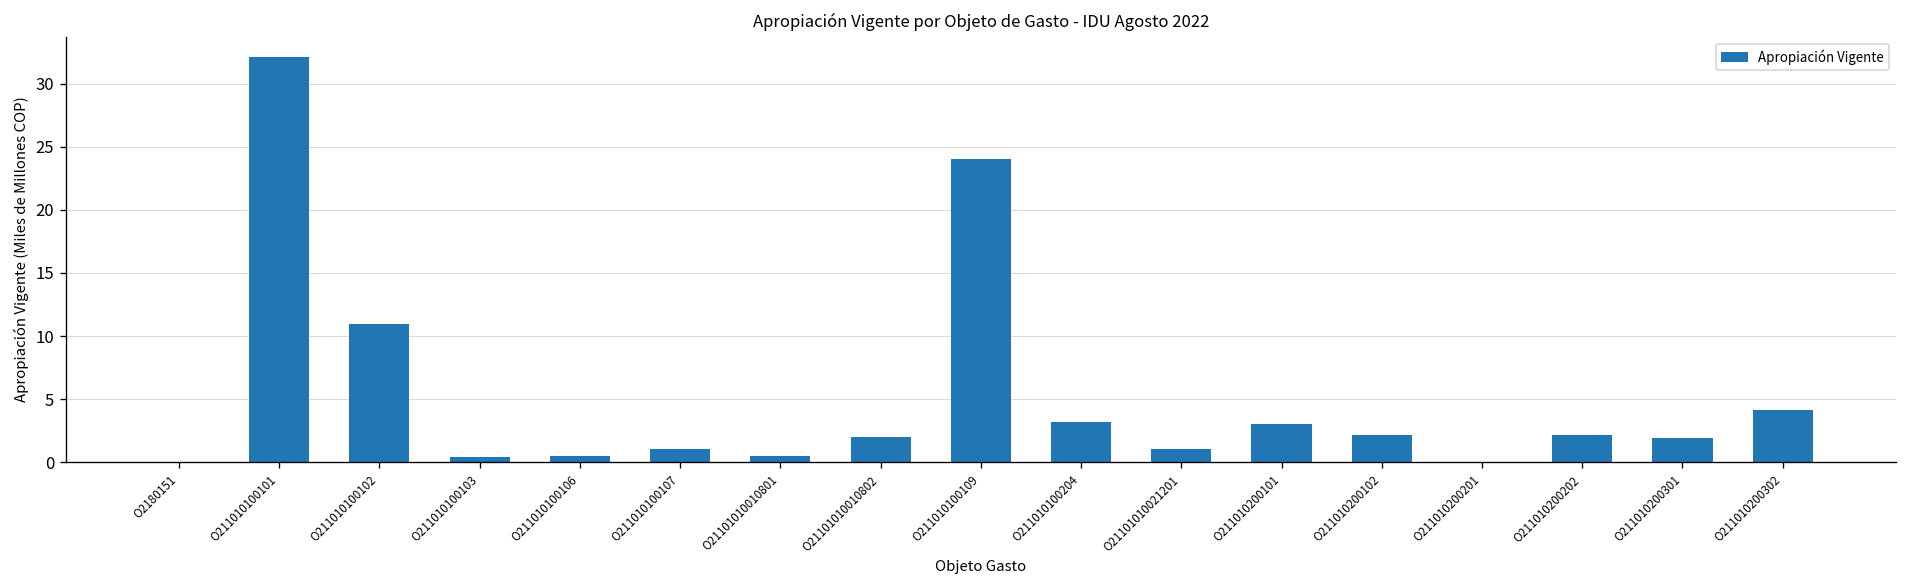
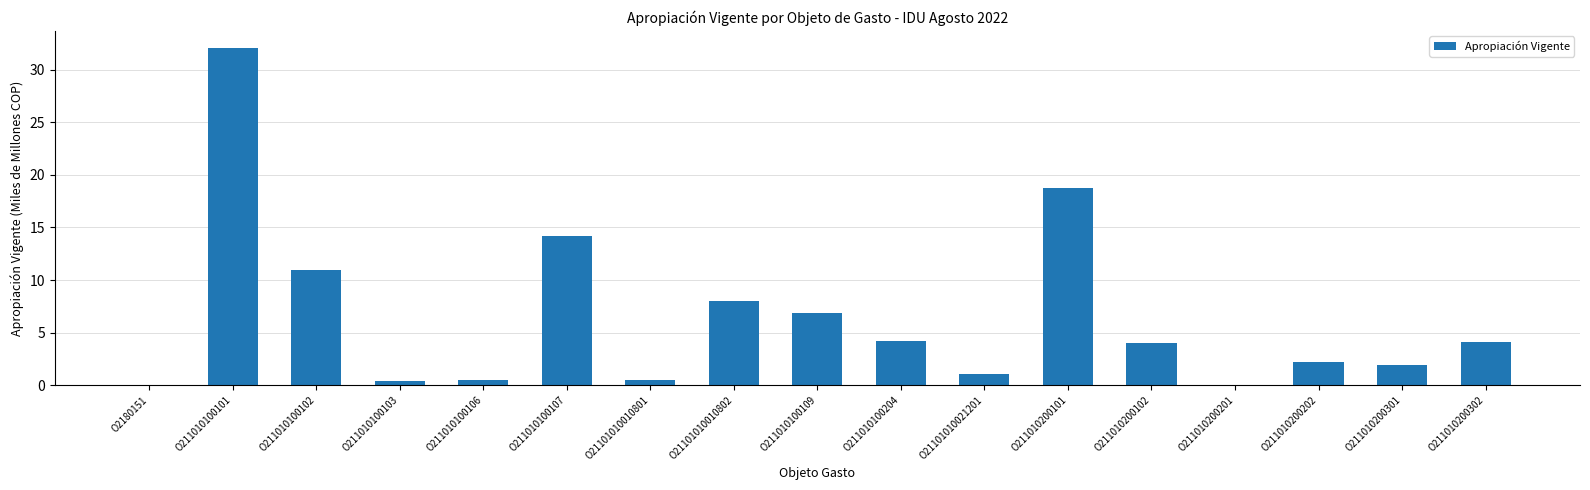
  {
    "O211010100101": 32.1,
    "O211010100102": 11.0,
    "O211010100103": 0.4,
    "O211010100106": 0.5,
-   "O211010100107": 1.0,
+   "O211010100107": 14.2,
    "O21101010010801": 0.5,
-   "O21101010010802": 2.0,
-   "O211010100109": 24.0,
-   "O211010100204": 3.2,
+   "O21101010010802": 8.0,
+   "O211010100109": 6.8,
+   "O211010100204": 4.2,
    "O21101010021201": 1.1,
-   "O211010200101": 3.1,
-   "O211010200102": 2.1,
+   "O211010200101": 18.7,
+   "O211010200102": 4.1,
    "O211010200202": 2.2,
    "O211010200301": 1.9,
    "O211010200302": 4.1
  }
